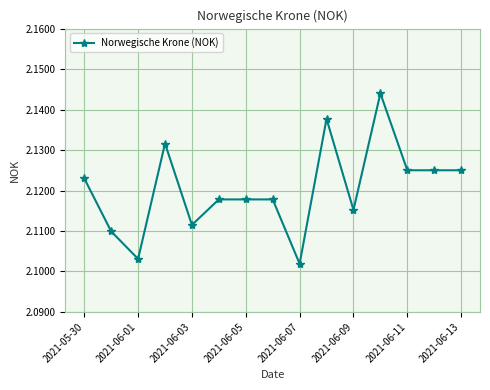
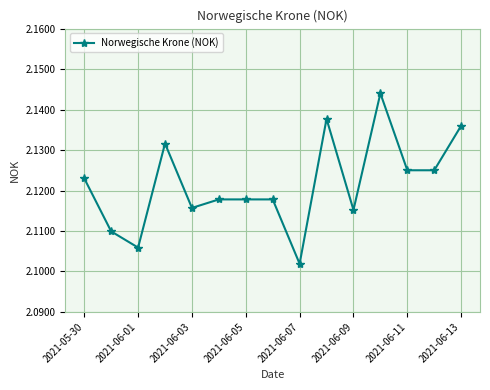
  {
    "2021-05-30": 2.123,
-   "2021-06-01": 2.103,
-   "2021-06-03": 2.112,
+   "2021-06-01": 2.106,
+   "2021-06-03": 2.116,
    "2021-06-05": 2.118,
    "2021-06-07": 2.102,
    "2021-06-09": 2.115,
    "2021-06-11": 2.125,
-   "2021-06-13": 2.125
+   "2021-06-13": 2.136
  }
